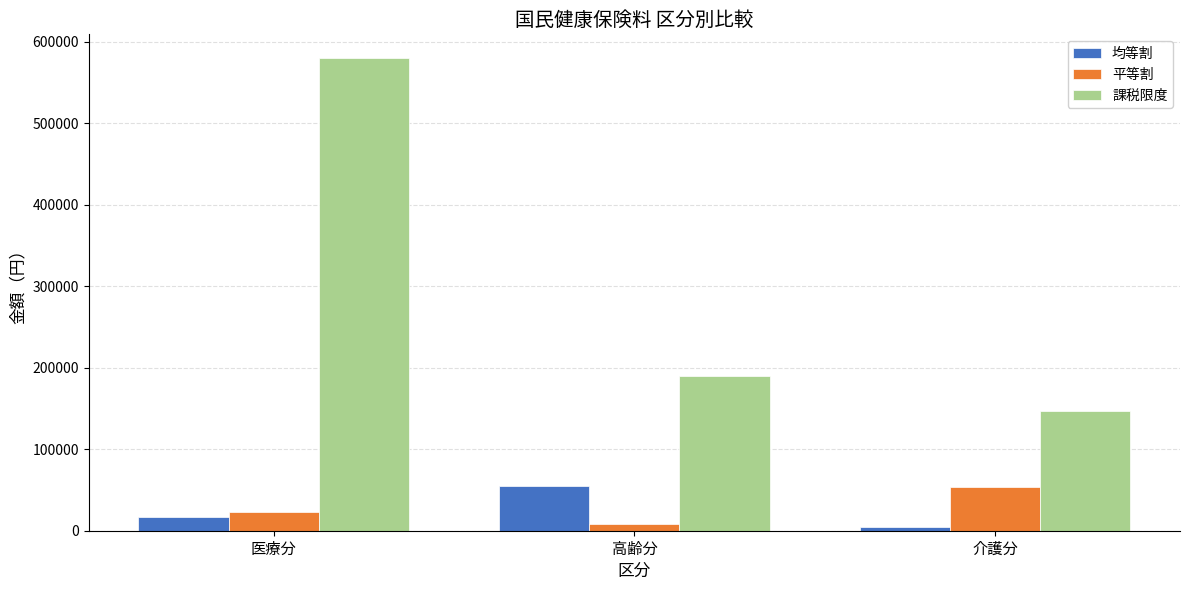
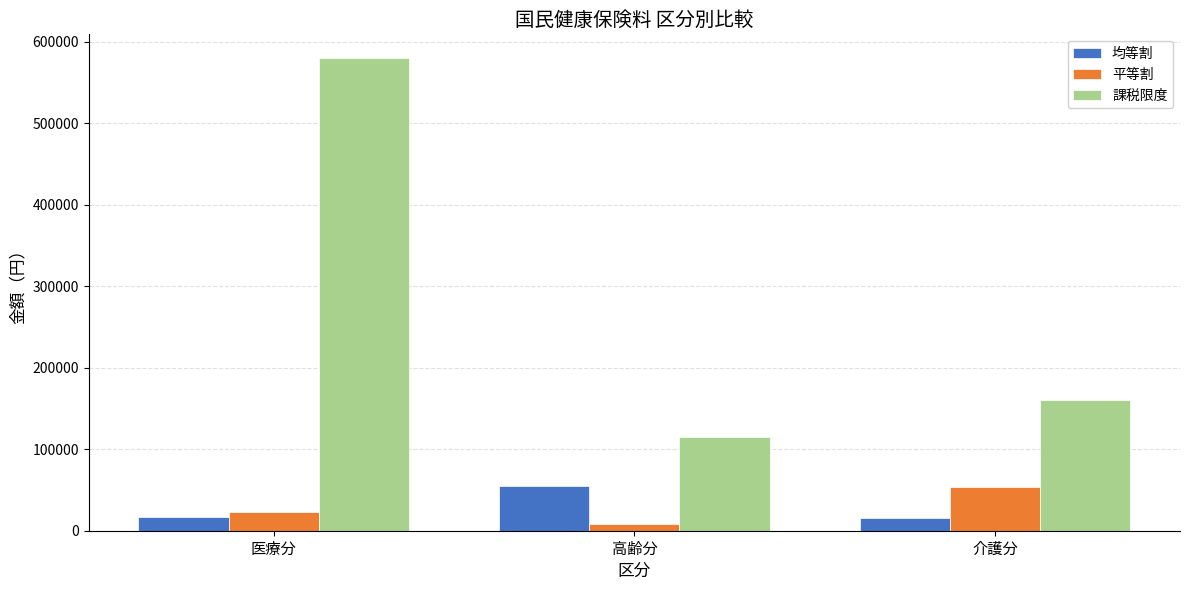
  {
    "均等割": {
      "医療分": 20000,
      "高齢分": 60000,
-     "介護分": 0
+     "介護分": 20000
    },
    "平等割": {
      "医療分": 20000,
      "高齢分": 10000,
      "介護分": 50000
    },
    "課税限度": {
      "医療分": 580000,
-     "高齢分": 190000,
-     "介護分": 150000
+     "高齢分": 120000,
+     "介護分": 160000
    }
  }
